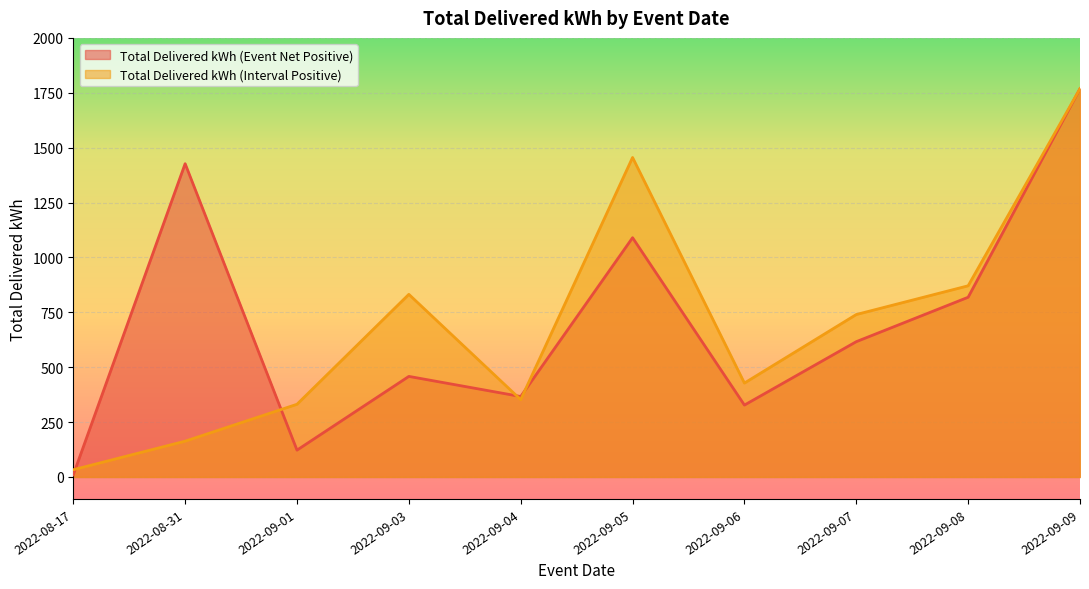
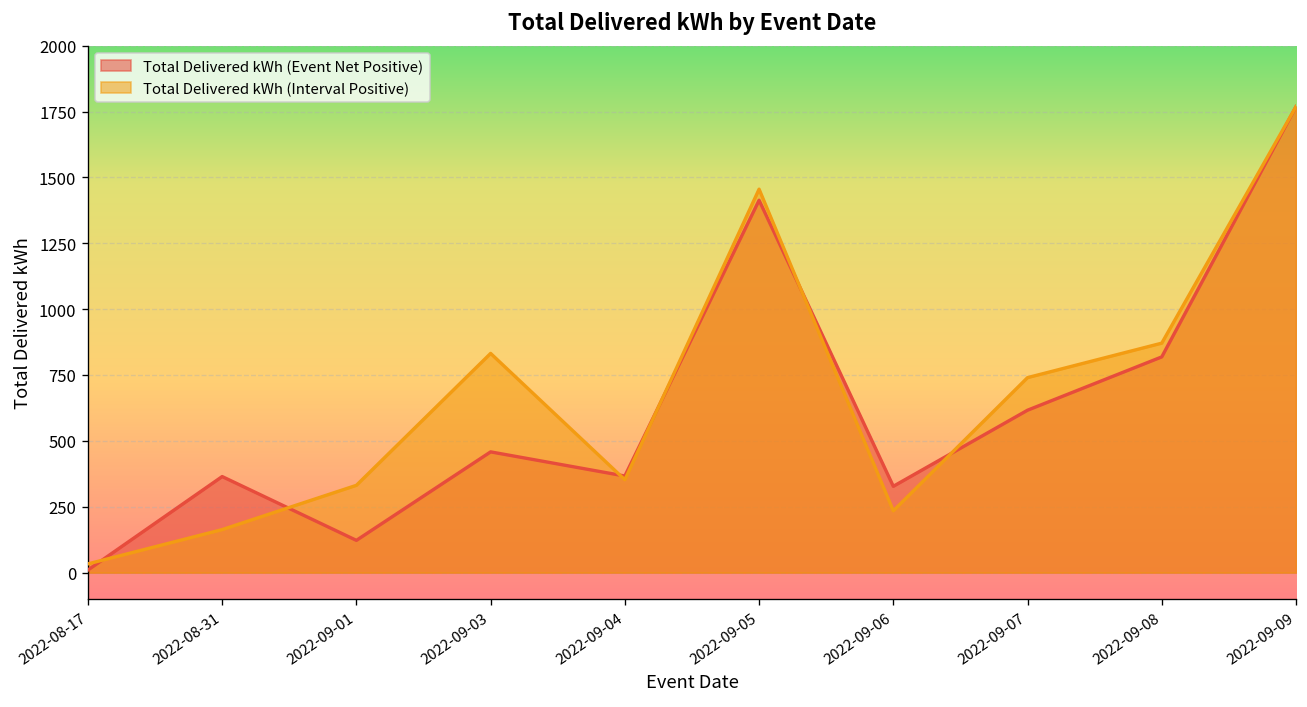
  {
    "Total Delivered kWh (Event Net Positive)": {
      "2022-08-17": 10,
-     "2022-08-31": 1430,
+     "2022-08-31": 360,
      "2022-09-01": 120,
      "2022-09-03": 460,
      "2022-09-04": 370,
-     "2022-09-05": 1090,
+     "2022-09-05": 1410,
      "2022-09-06": 330,
      "2022-09-07": 620,
      "2022-09-08": 820
    },
    "Total Delivered kWh (Interval Positive)": {
      "2022-08-17": 30,
      "2022-08-31": 160,
      "2022-09-01": 330,
      "2022-09-03": 830,
      "2022-09-04": 350,
      "2022-09-05": 1460,
-     "2022-09-06": 430,
+     "2022-09-06": 230,
      "2022-09-07": 740,
      "2022-09-08": 870
    }
  }
